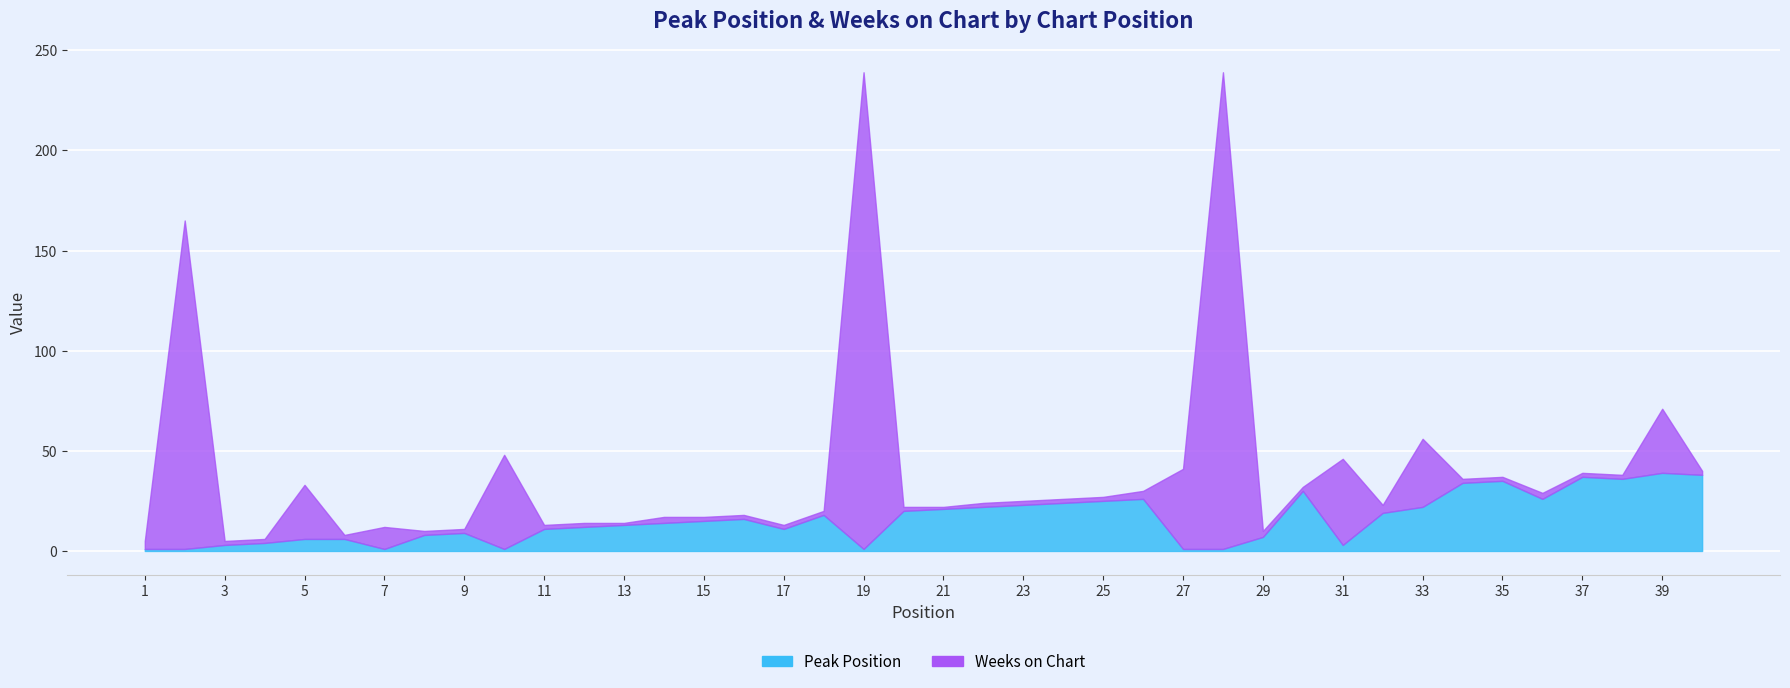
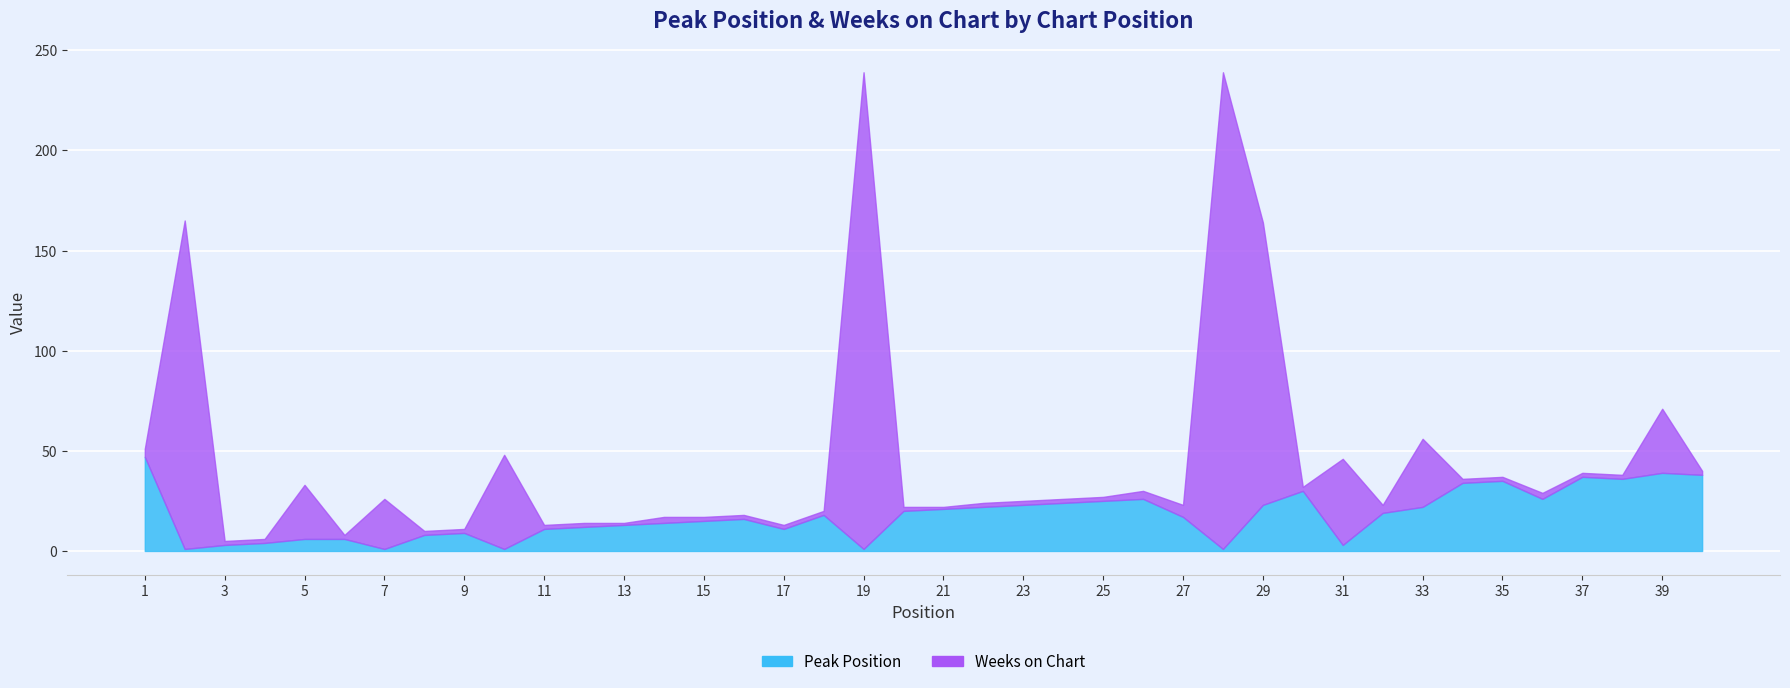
  {
    "Peak Position": {
-     "1": 1,
+     "1": 47,
      "3": 3,
      "5": 6,
      "9": 9,
      "11": 11,
      "15": 15,
      "17": 11,
      "23": 23,
      "25": 25,
-     "27": 1,
-     "29": 7,
+     "27": 17,
+     "29": 23,
      "31": 3,
      "33": 22,
      "35": 35,
      "37": 37,
      "39": 39
    },
    "Weeks on Chart": {
      "1": 4,
      "3": 2,
      "5": 27,
-     "7": 11,
+     "7": 25,
      "9": 2,
      "11": 2,
      "15": 2,
      "17": 2,
      "19": 238,
      "23": 2,
      "25": 2,
-     "27": 40,
-     "29": 3,
+     "27": 6,
+     "29": 141,
      "31": 43,
      "33": 34,
      "35": 2,
      "37": 2,
      "39": 32
    }
  }
